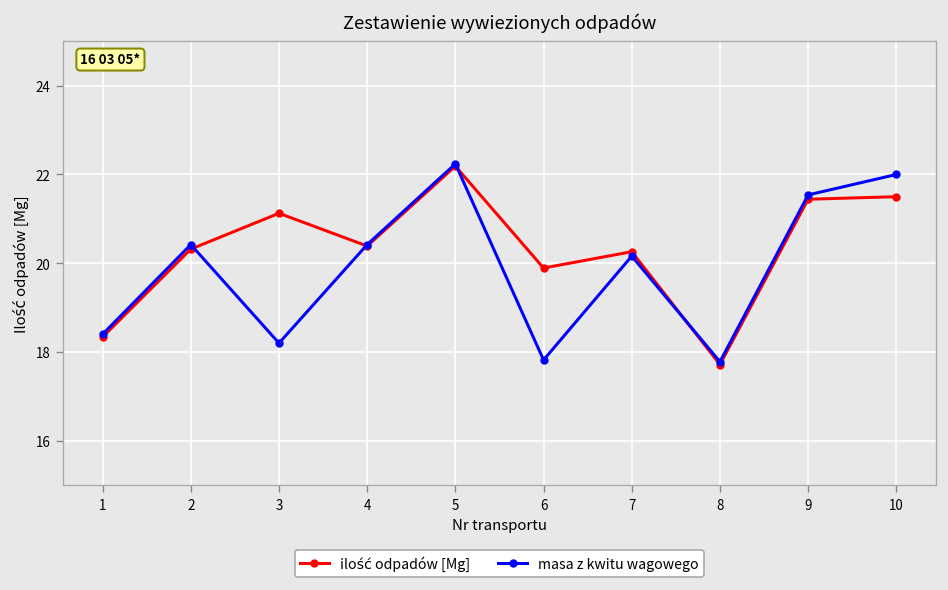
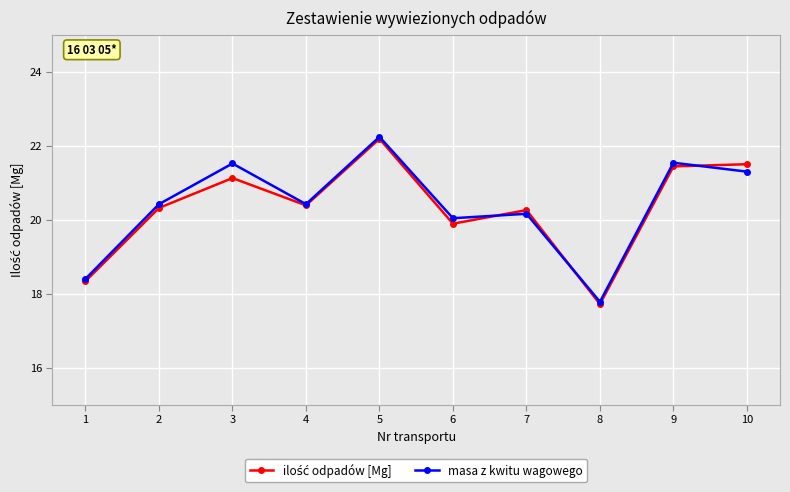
  {
    "ilość odpadów [Mg]": {
      "2": 20.3,
      "3": 21.1,
      "6": 19.9,
      "7": 20.3,
      "9": 21.4,
      "10": 21.5
    },
    "masa z kwitu wagowego": {
      "2": 20.4,
-     "3": 18.2,
-     "6": 17.8,
+     "3": 21.5,
+     "6": 20.0,
      "7": 20.2,
      "9": 21.5,
-     "10": 22.0
+     "10": 21.3
    }
  }
